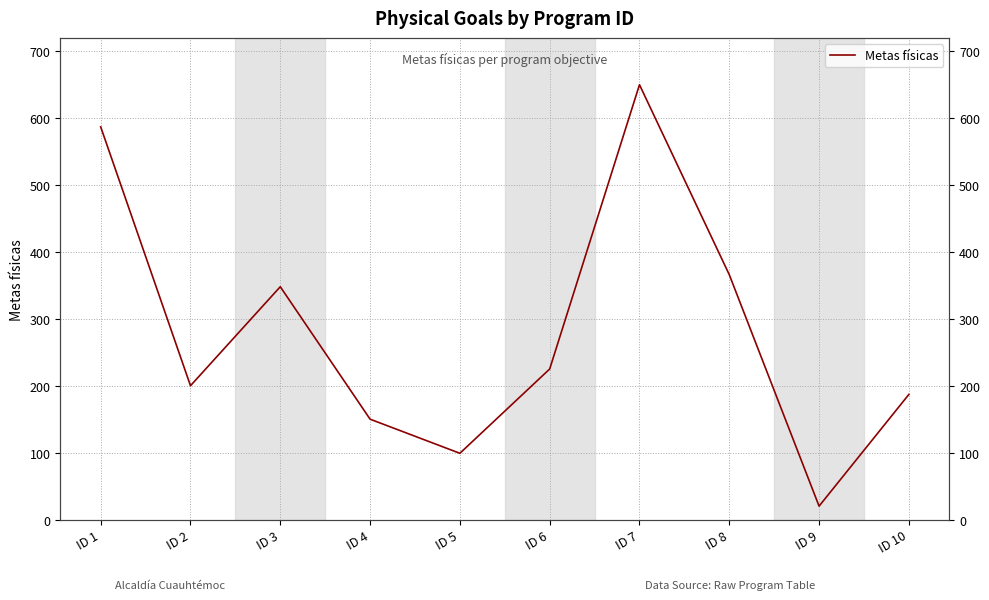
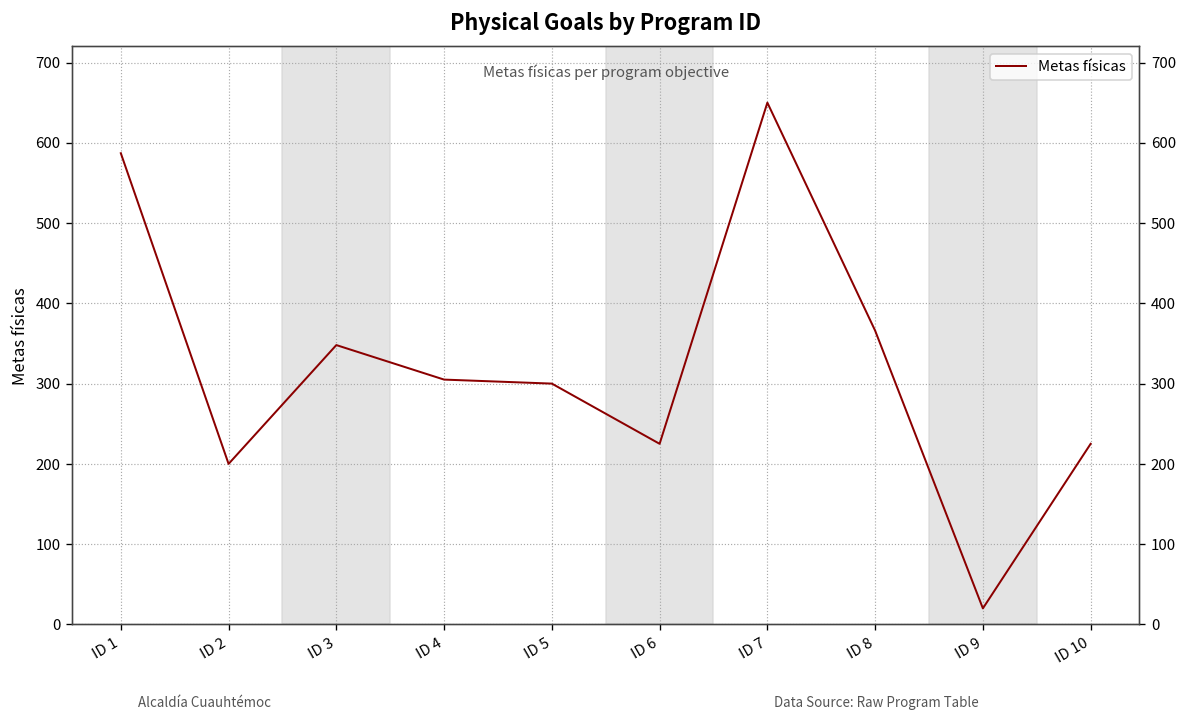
  {
    "ID 1": 590,
    "ID 2": 200,
    "ID 3": 350,
-   "ID 4": 150,
-   "ID 5": 100,
+   "ID 4": 310,
+   "ID 5": 300,
    "ID 6": 230,
    "ID 7": 650,
    "ID 8": 370,
    "ID 9": 20,
-   "ID 10": 190
+   "ID 10": 230
  }
